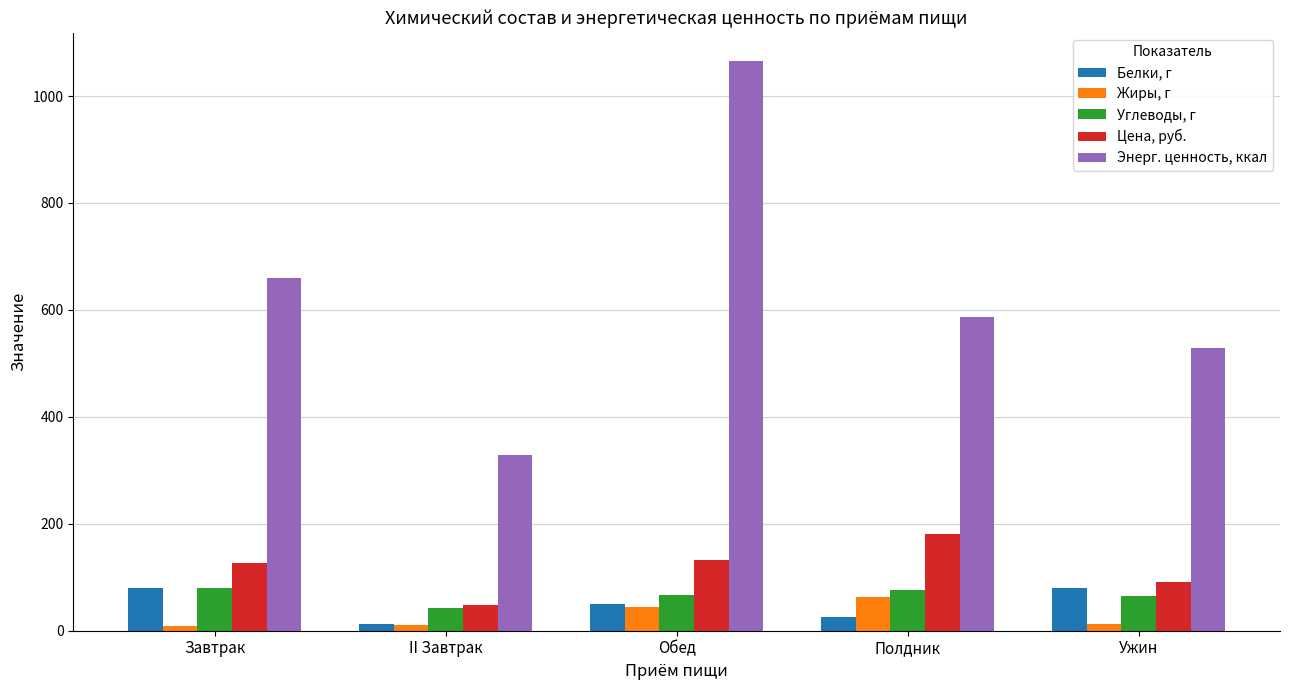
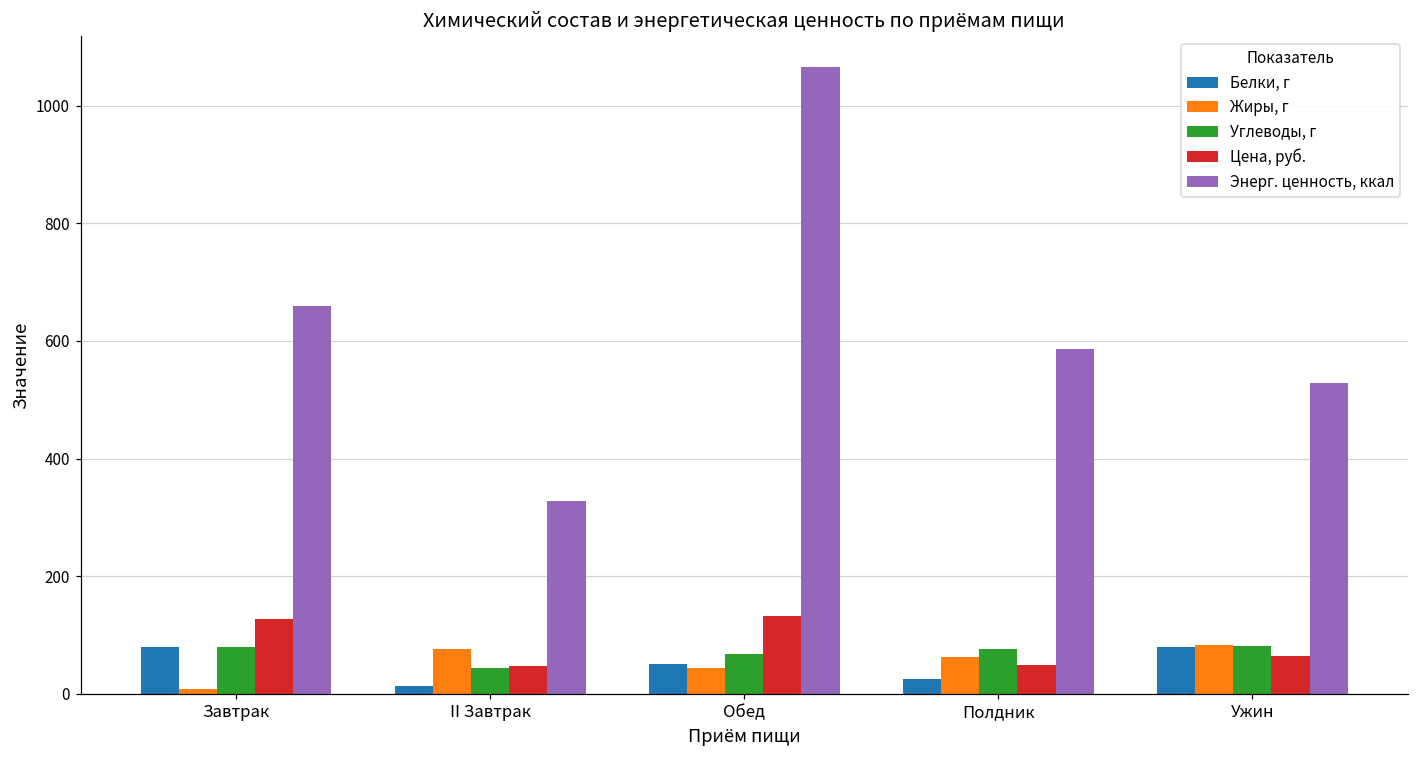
  {
    "Белки, г": {
      "Завтрак": 80,
      "II Завтрак": 10,
      "Обед": 50,
      "Полдник": 30,
      "Ужин": 80
    },
    "Жиры, г": {
      "Завтрак": 10,
-     "II Завтрак": 10,
+     "II Завтрак": 80,
      "Обед": 40,
      "Полдник": 60,
-     "Ужин": 10
+     "Ужин": 80
    },
    "Углеводы, г": {
      "Завтрак": 80,
      "II Завтрак": 40,
      "Обед": 70,
      "Полдник": 80,
-     "Ужин": 60
+     "Ужин": 80
    },
    "Цена, руб.": {
      "Завтрак": 130,
      "II Завтрак": 50,
      "Обед": 130,
-     "Полдник": 180,
-     "Ужин": 90
+     "Полдник": 50,
+     "Ужин": 60
    },
    "Энерг. ценность, ккал": {
      "Завтрак": 660,
      "II Завтрак": 330,
      "Обед": 1070,
      "Полдник": 590,
      "Ужин": 530
    }
  }
